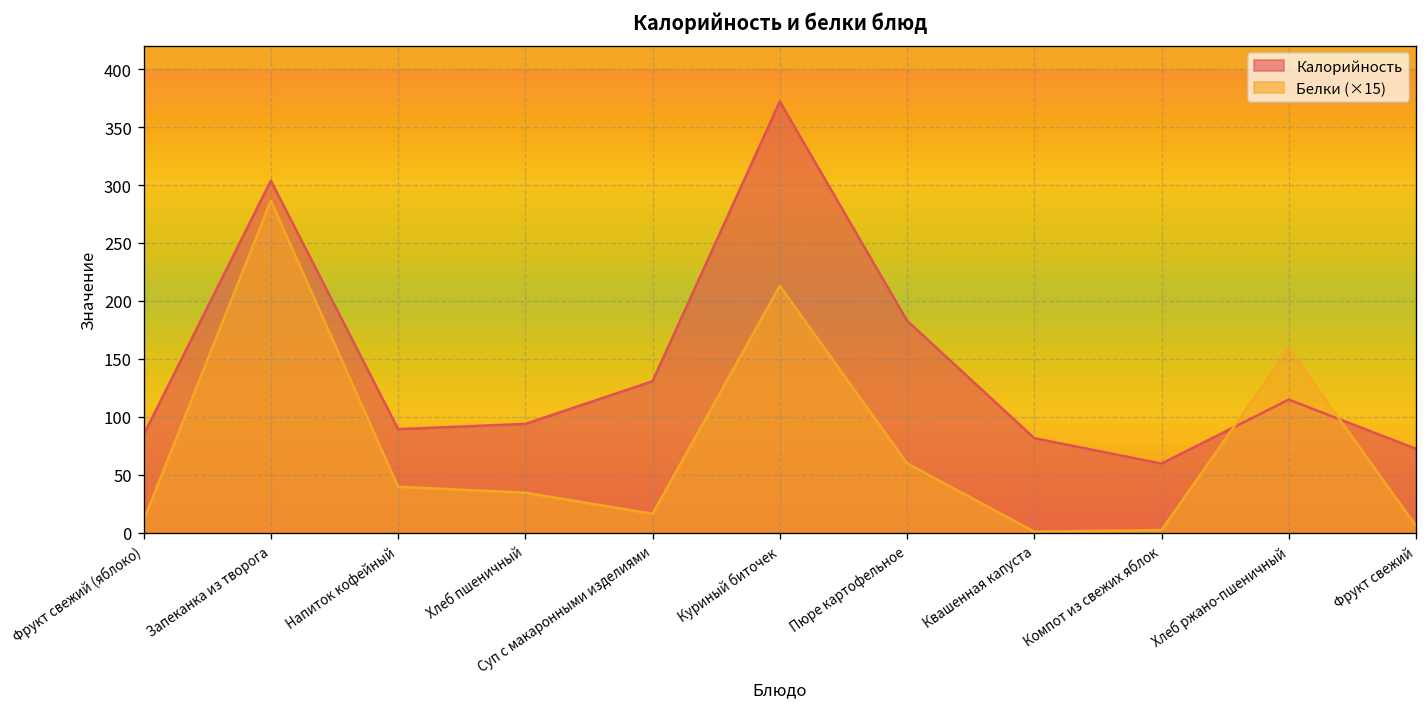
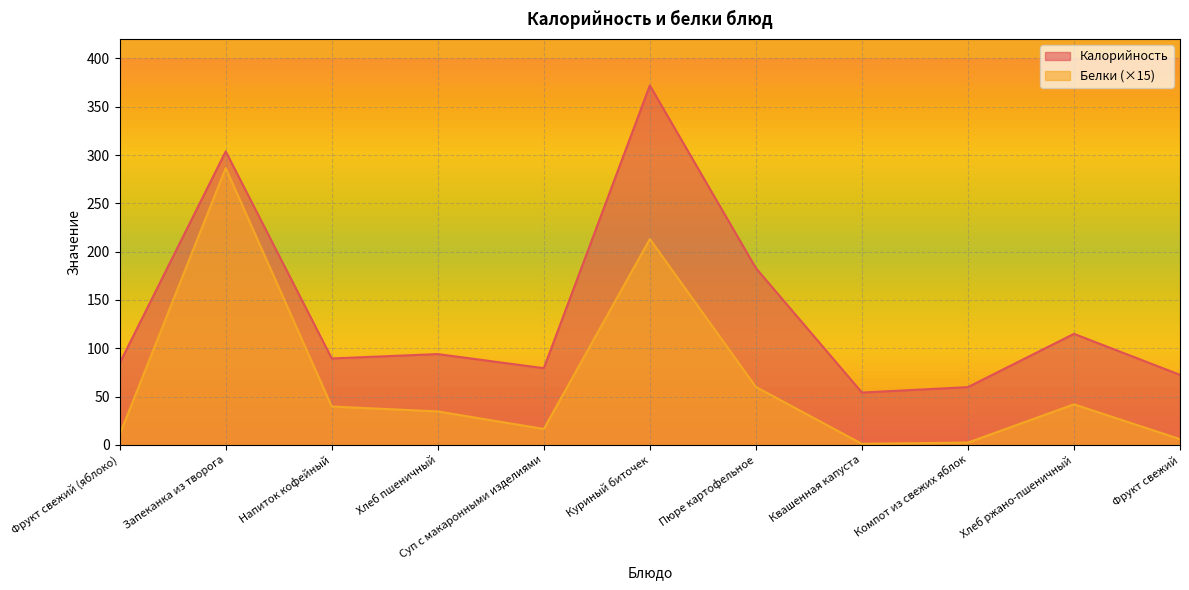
  {
    "Калорийность": {
      "Фрукт свежий (яблоко)": 80,
      "Запеканка из творога": 300,
      "Напиток кофейный": 90,
      "Хлеб пшеничный": 90,
-     "Суп с макаронными изделиями": 130,
+     "Суп с макаронными изделиями": 80,
      "Куриный биточек": 370,
      "Пюре картофельное": 180,
-     "Квашенная капуста": 80,
+     "Квашенная капуста": 50,
      "Компот из свежих яблок": 60,
      "Хлеб ржано-пшеничный": 110,
      "Фрукт свежий": 70
    },
    "Белки (×15)": {
      "Фрукт свежий (яблоко)": 10,
      "Запеканка из творога": 290,
      "Напиток кофейный": 40,
      "Хлеб пшеничный": 30,
      "Суп с макаронными изделиями": 20,
      "Куриный биточек": 210,
      "Пюре картофельное": 60,
      "Квашенная капуста": 0,
      "Компот из свежих яблок": 0,
-     "Хлеб ржано-пшеничный": 160,
+     "Хлеб ржано-пшеничный": 40,
      "Фрукт свежий": 10
    }
  }
